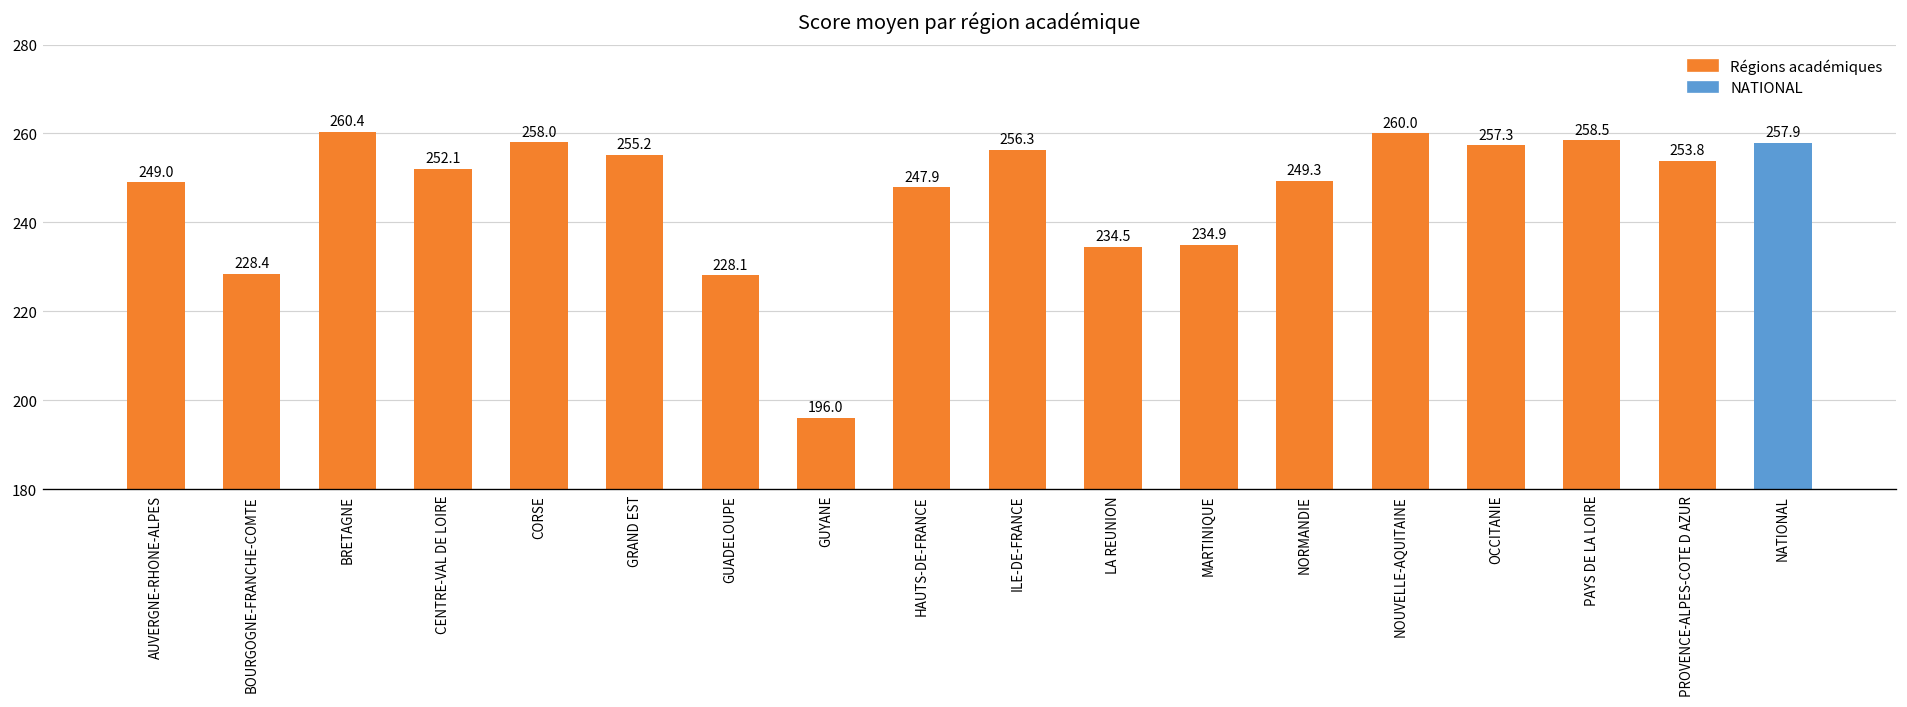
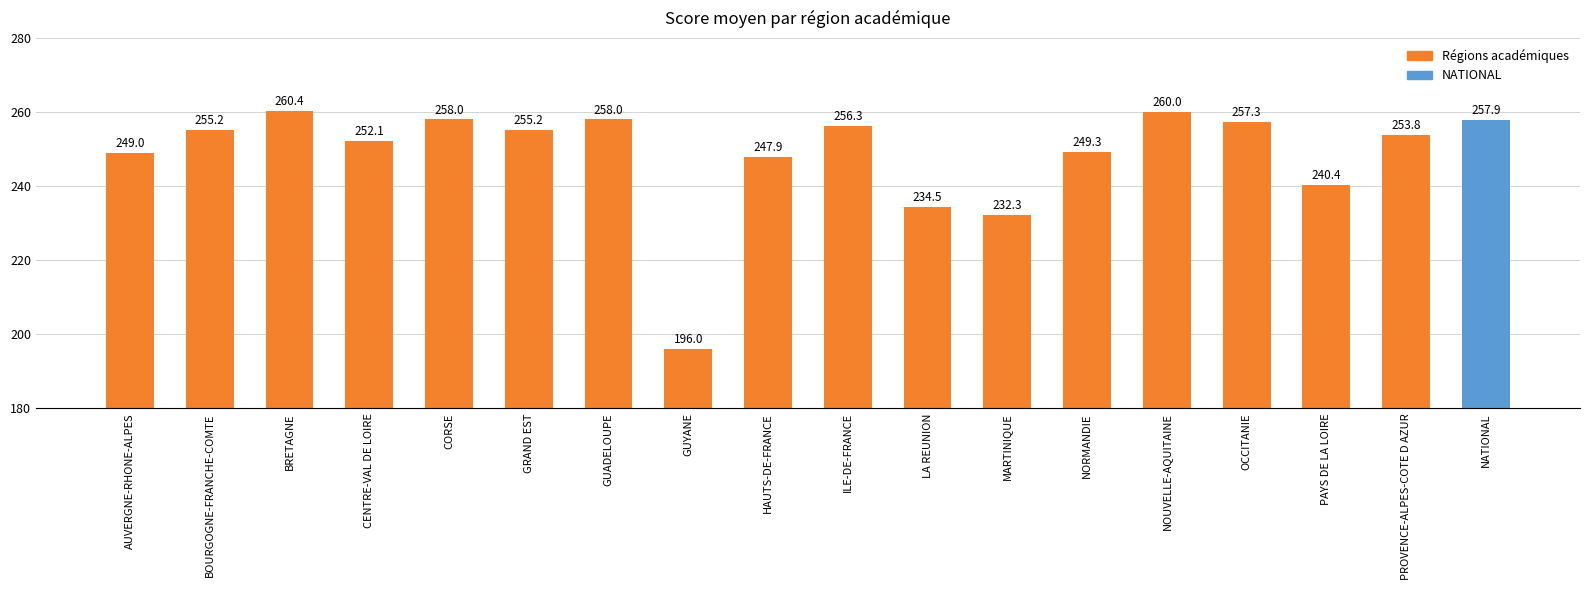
  {
    "AUVERGNE-RHONE-ALPES": 249.0,
-   "BOURGOGNE-FRANCHE-COMTE": 228.4,
+   "BOURGOGNE-FRANCHE-COMTE": 255.2,
    "BRETAGNE": 260.4,
    "CENTRE-VAL DE LOIRE": 252.1,
    "CORSE": 258.0,
    "GRAND EST": 255.2,
-   "GUADELOUPE": 228.1,
+   "GUADELOUPE": 258.0,
    "GUYANE": 196.0,
    "HAUTS-DE-FRANCE": 247.9,
    "ILE-DE-FRANCE": 256.3,
    "LA REUNION": 234.5,
-   "MARTINIQUE": 234.9,
+   "MARTINIQUE": 232.3,
    "NORMANDIE": 249.3,
    "NOUVELLE-AQUITAINE": 260.0,
    "OCCITANIE": 257.3,
-   "PAYS DE LA LOIRE": 258.5,
+   "PAYS DE LA LOIRE": 240.4,
    "PROVENCE-ALPES-COTE D AZUR": 253.8,
    "NATIONAL": 257.9
  }
